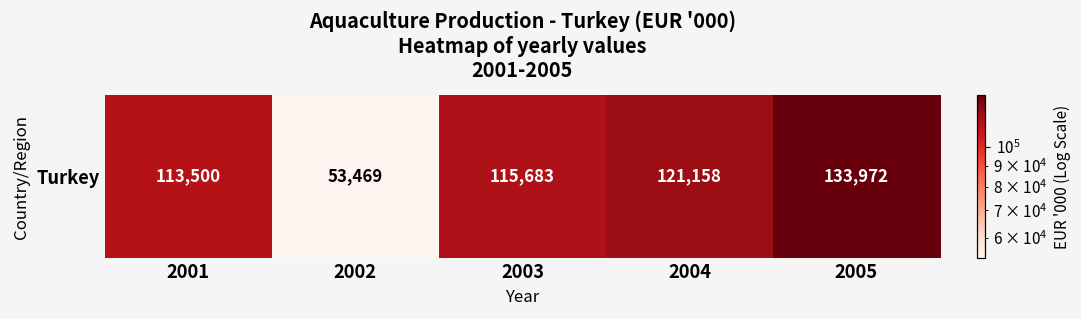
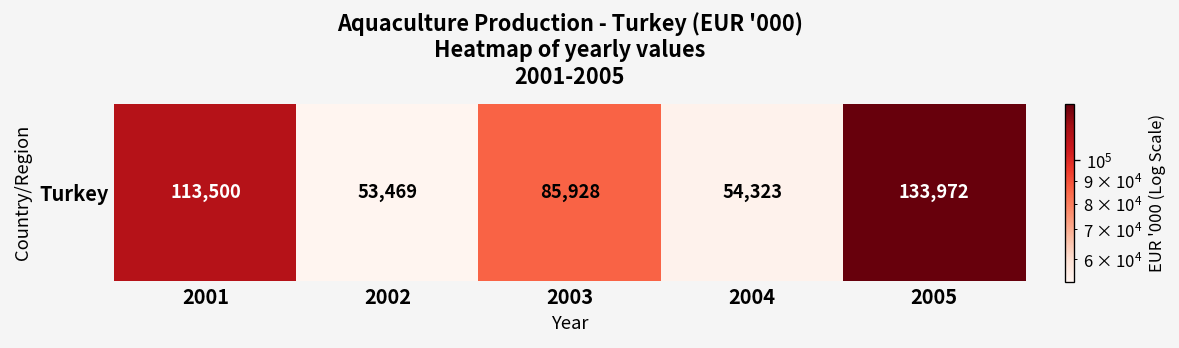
  {
    "Turkey": {
      "2001": "113,500",
      "2002": "53,469",
-     "2003": "115,683",
-     "2004": "121,158",
+     "2003": "85,928",
+     "2004": "54,323",
      "2005": "133,972"
    }
  }
